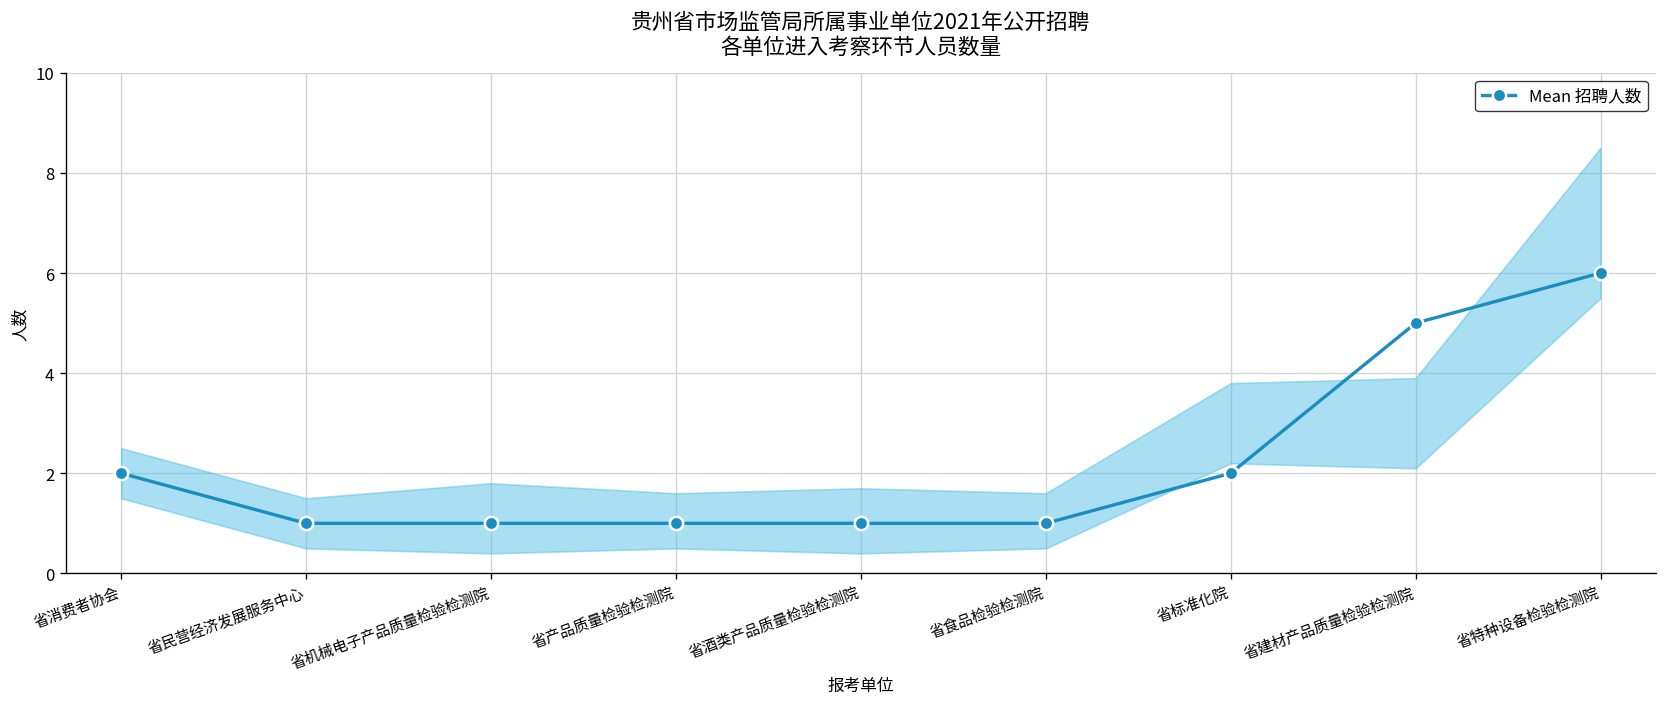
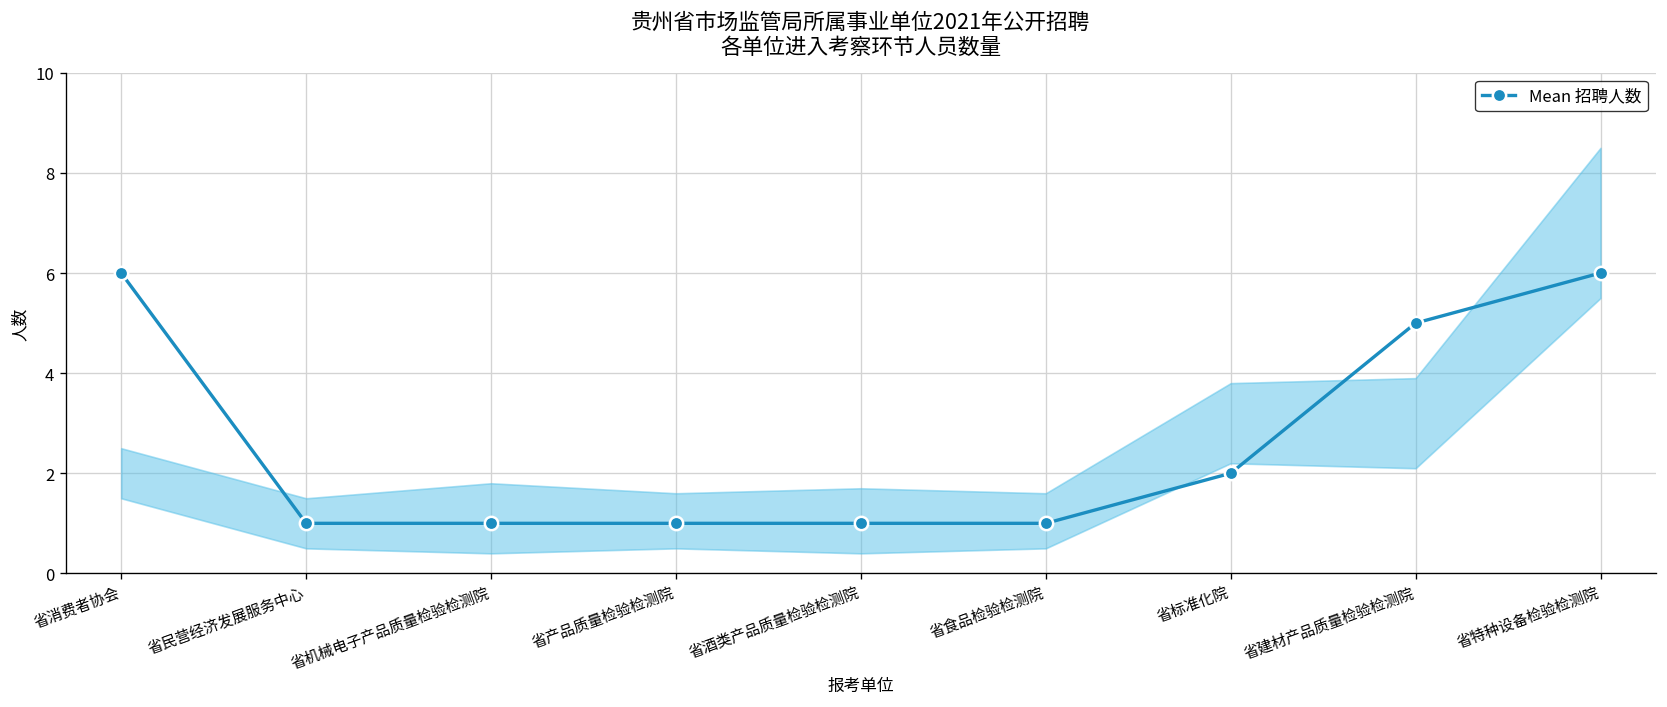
  {
    "Mean 招聘人数": {
-     "省消费者协会": 2,
+     "省消费者协会": 6,
      "省民营经济发展服务中心": 1,
      "省机械电子产品质量检验检测院": 1,
      "省产品质量检验检测院": 1,
      "省酒类产品质量检验检测院": 1,
      "省食品检验检测院": 1,
      "省标准化院": 2,
      "省建材产品质量检验检测院": 5,
      "省特种设备检验检测院": 6
    }
  }
